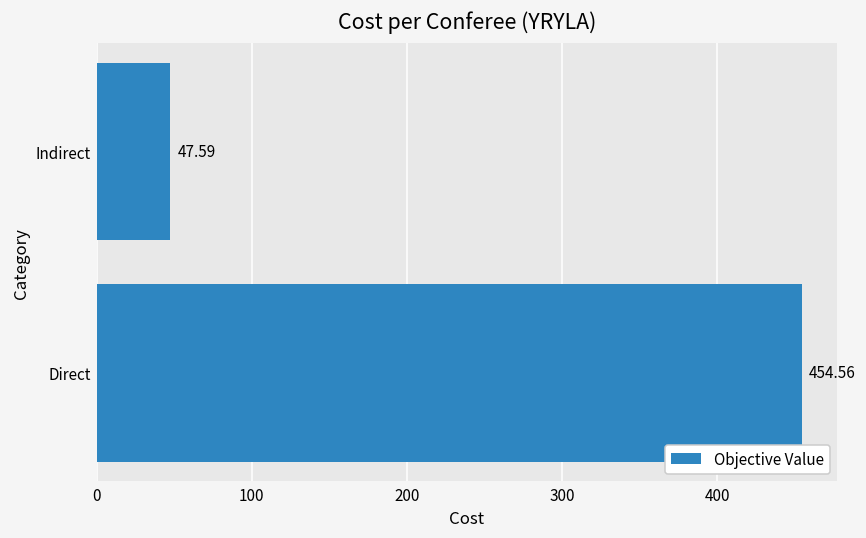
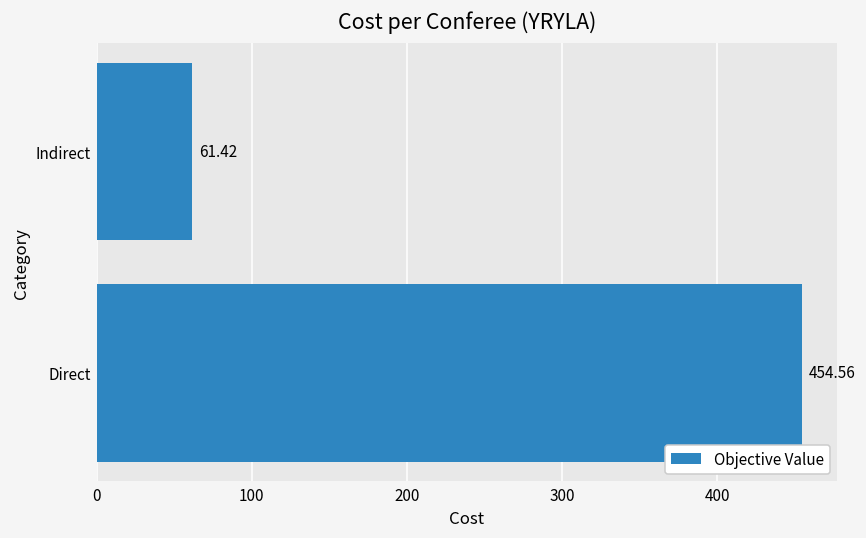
  {
-   "Indirect": 47.59,
+   "Indirect": 61.42,
    "Direct": 454.56
  }
